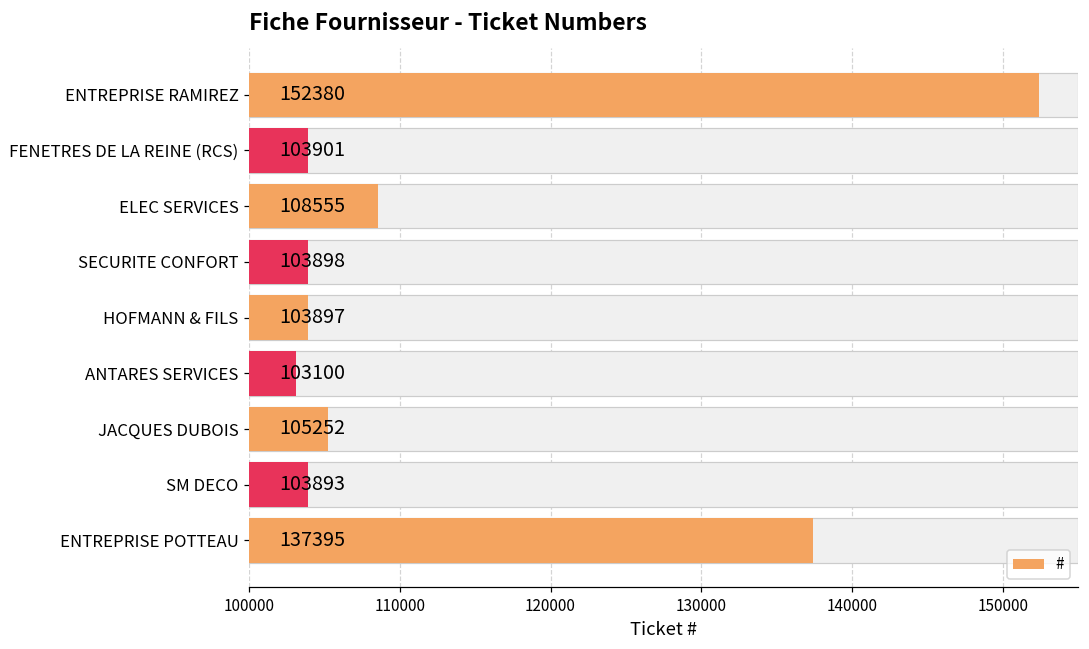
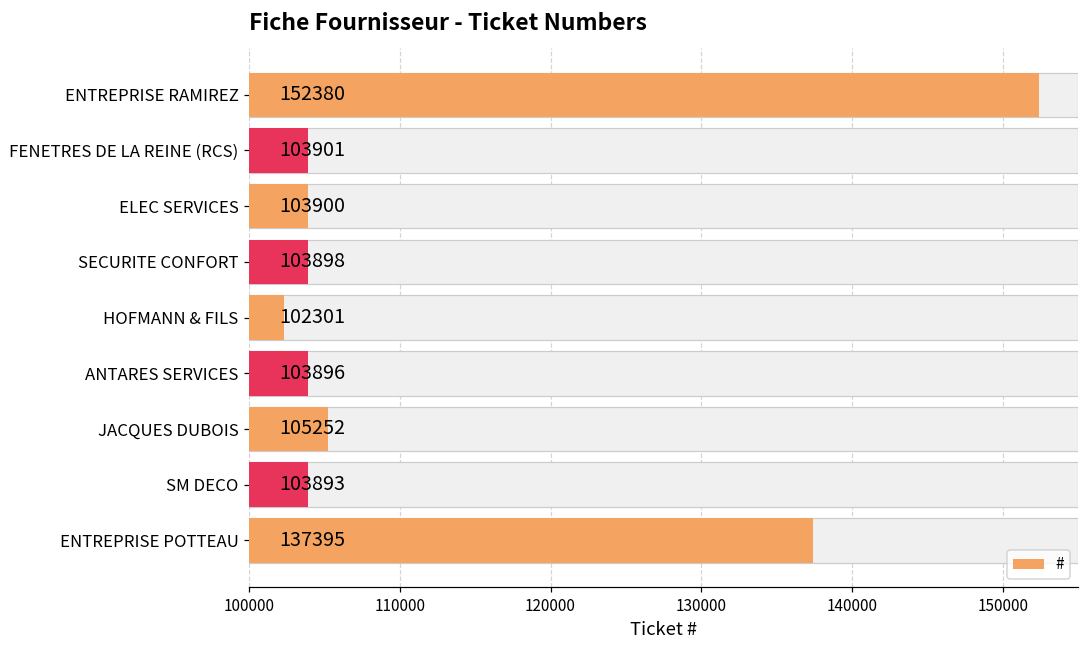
  {
    "#": {
-     "ELEC SERVICES": 108555,
-     "HOFMANN & FILS": 103897,
-     "ANTARES SERVICES": 103100
+     "ELEC SERVICES": 103900,
+     "HOFMANN & FILS": 102301,
+     "ANTARES SERVICES": 103896
    }
  }
